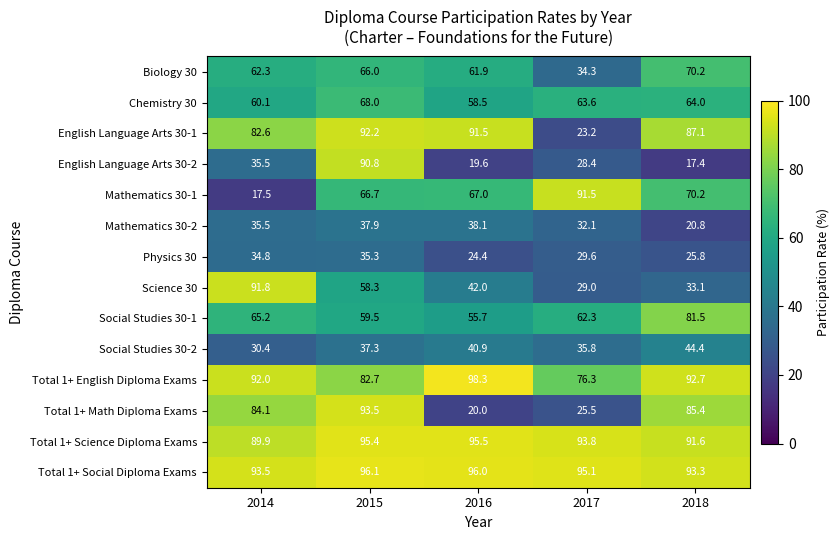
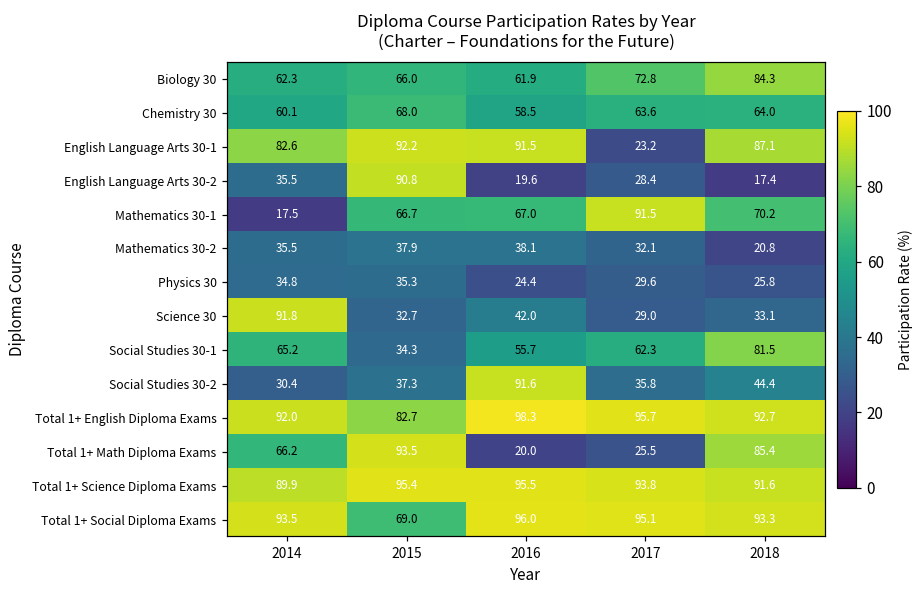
  {
    "Biology 30": {
      "2014": 62.3,
      "2015": 66.0,
      "2016": 61.9,
-     "2017": 34.3,
-     "2018": 70.2
+     "2017": 72.8,
+     "2018": 84.3
    },
    "Chemistry 30": {
      "2014": 60.1,
      "2015": 68.0,
      "2016": 58.5,
      "2017": 63.6,
      "2018": 64.0
    },
    "English Language Arts 30-1": {
      "2014": 82.6,
      "2015": 92.2,
      "2016": 91.5,
      "2017": 23.2,
      "2018": 87.1
    },
    "English Language Arts 30-2": {
      "2014": 35.5,
      "2015": 90.8,
      "2016": 19.6,
      "2017": 28.4,
      "2018": 17.4
    },
    "Mathematics 30-1": {
      "2014": 17.5,
      "2015": 66.7,
      "2016": 67.0,
      "2017": 91.5,
      "2018": 70.2
    },
    "Mathematics 30-2": {
      "2014": 35.5,
      "2015": 37.9,
      "2016": 38.1,
      "2017": 32.1,
      "2018": 20.8
    },
    "Physics 30": {
      "2014": 34.8,
      "2015": 35.3,
      "2016": 24.4,
      "2017": 29.6,
      "2018": 25.8
    },
    "Science 30": {
      "2014": 91.8,
-     "2015": 58.3,
+     "2015": 32.7,
      "2016": 42.0,
      "2017": 29.0,
      "2018": 33.1
    },
    "Social Studies 30-1": {
      "2014": 65.2,
-     "2015": 59.5,
+     "2015": 34.3,
      "2016": 55.7,
      "2017": 62.3,
      "2018": 81.5
    },
    "Social Studies 30-2": {
      "2014": 30.4,
      "2015": 37.3,
-     "2016": 40.9,
+     "2016": 91.6,
      "2017": 35.8,
      "2018": 44.4
    },
    "Total 1+ English Diploma Exams": {
      "2014": 92.0,
      "2015": 82.7,
      "2016": 98.3,
-     "2017": 76.3,
+     "2017": 95.7,
      "2018": 92.7
    },
    "Total 1+ Math Diploma Exams": {
-     "2014": 84.1,
+     "2014": 66.2,
      "2015": 93.5,
      "2016": 20.0,
      "2017": 25.5,
      "2018": 85.4
    },
    "Total 1+ Science Diploma Exams": {
      "2014": 89.9,
      "2015": 95.4,
      "2016": 95.5,
      "2017": 93.8,
      "2018": 91.6
    },
    "Total 1+ Social Diploma Exams": {
      "2014": 93.5,
-     "2015": 96.1,
+     "2015": 69.0,
      "2016": 96.0,
      "2017": 95.1,
      "2018": 93.3
    }
  }
